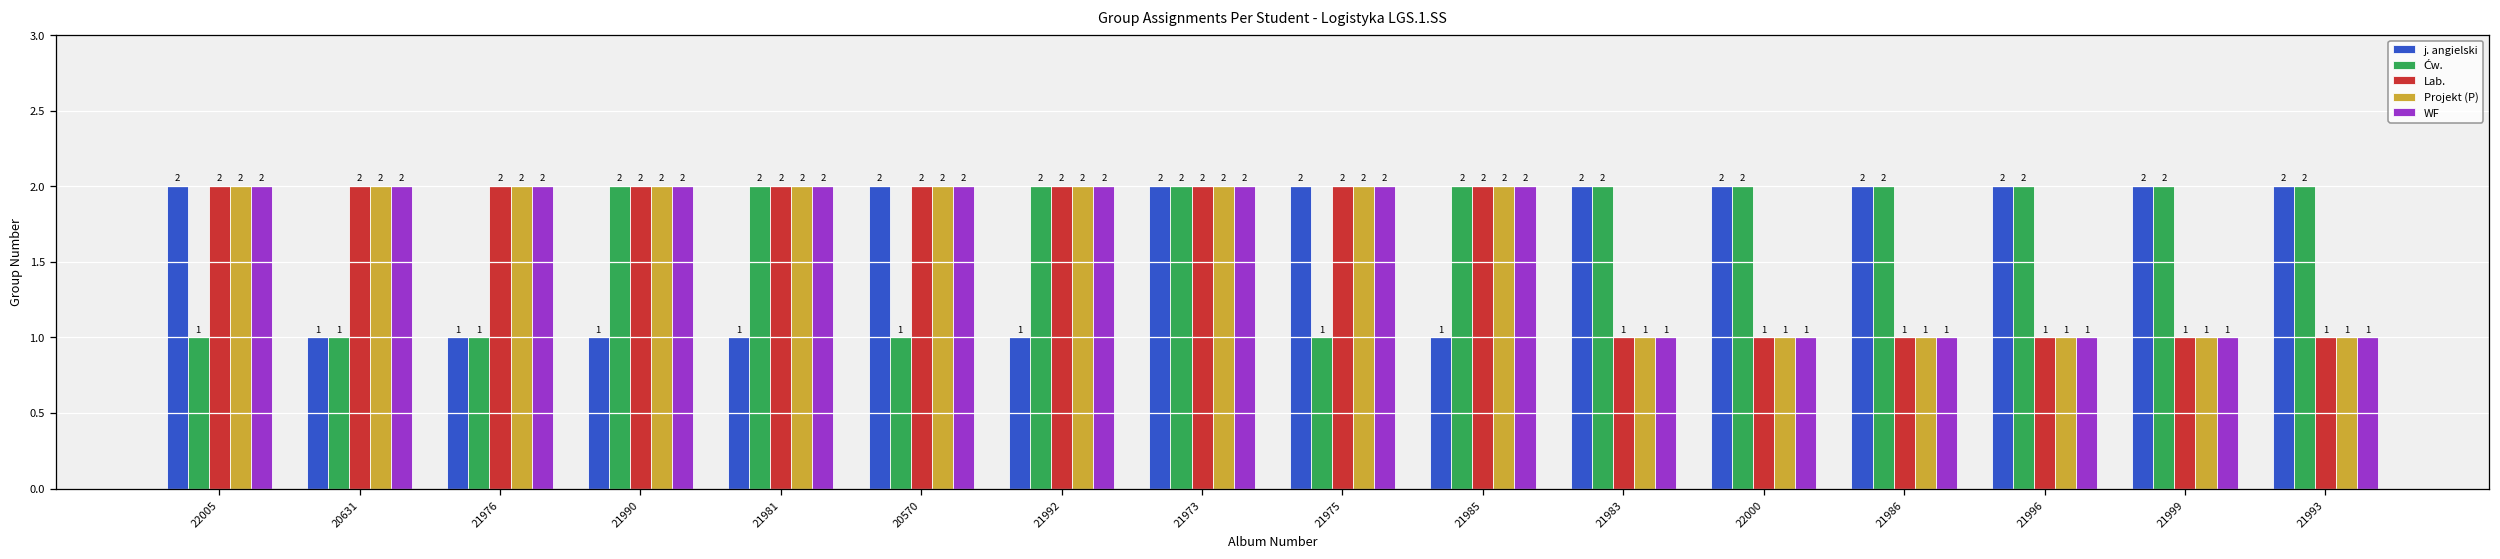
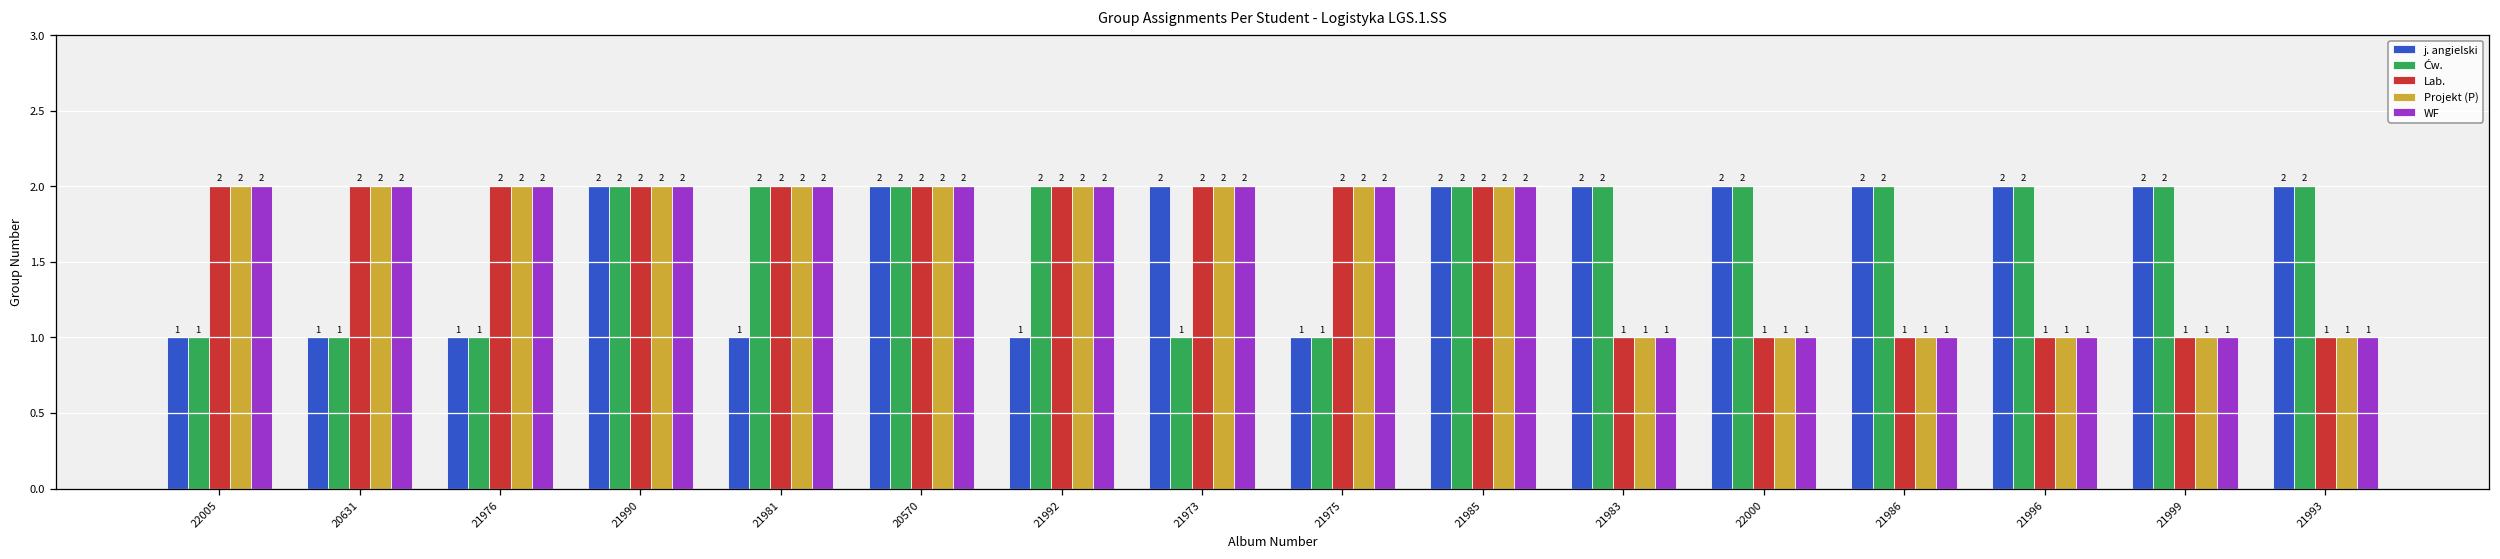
  {
    "j. angielski": {
-     "22005": 2,
+     "22005": 1,
      "20631": 1,
      "21976": 1,
-     "21990": 1,
+     "21990": 2,
      "21981": 1,
      "20570": 2,
      "21992": 1,
      "21973": 2,
-     "21975": 2,
-     "21985": 1,
+     "21975": 1,
+     "21985": 2,
      "21983": 2,
      "22000": 2,
      "21986": 2,
      "21996": 2,
      "21999": 2,
      "21993": 2
    },
    "Ćw.": {
      "22005": 1,
      "20631": 1,
      "21976": 1,
      "21990": 2,
      "21981": 2,
-     "20570": 1,
+     "20570": 2,
      "21992": 2,
-     "21973": 2,
+     "21973": 1,
      "21975": 1,
      "21985": 2,
      "21983": 2,
      "22000": 2,
      "21986": 2,
      "21996": 2,
      "21999": 2,
      "21993": 2
    },
    "Lab.": {
      "22005": 2,
      "20631": 2,
      "21976": 2,
      "21990": 2,
      "21981": 2,
      "20570": 2,
      "21992": 2,
      "21973": 2,
      "21975": 2,
      "21985": 2,
      "21983": 1,
      "22000": 1,
      "21986": 1,
      "21996": 1,
      "21999": 1,
      "21993": 1
    },
    "Projekt (P)": {
      "22005": 2,
      "20631": 2,
      "21976": 2,
      "21990": 2,
      "21981": 2,
      "20570": 2,
      "21992": 2,
      "21973": 2,
      "21975": 2,
      "21985": 2,
      "21983": 1,
      "22000": 1,
      "21986": 1,
      "21996": 1,
      "21999": 1,
      "21993": 1
    },
    "WF": {
      "22005": 2,
      "20631": 2,
      "21976": 2,
      "21990": 2,
      "21981": 2,
      "20570": 2,
      "21992": 2,
      "21973": 2,
      "21975": 2,
      "21985": 2,
      "21983": 1,
      "22000": 1,
      "21986": 1,
      "21996": 1,
      "21999": 1,
      "21993": 1
    }
  }
